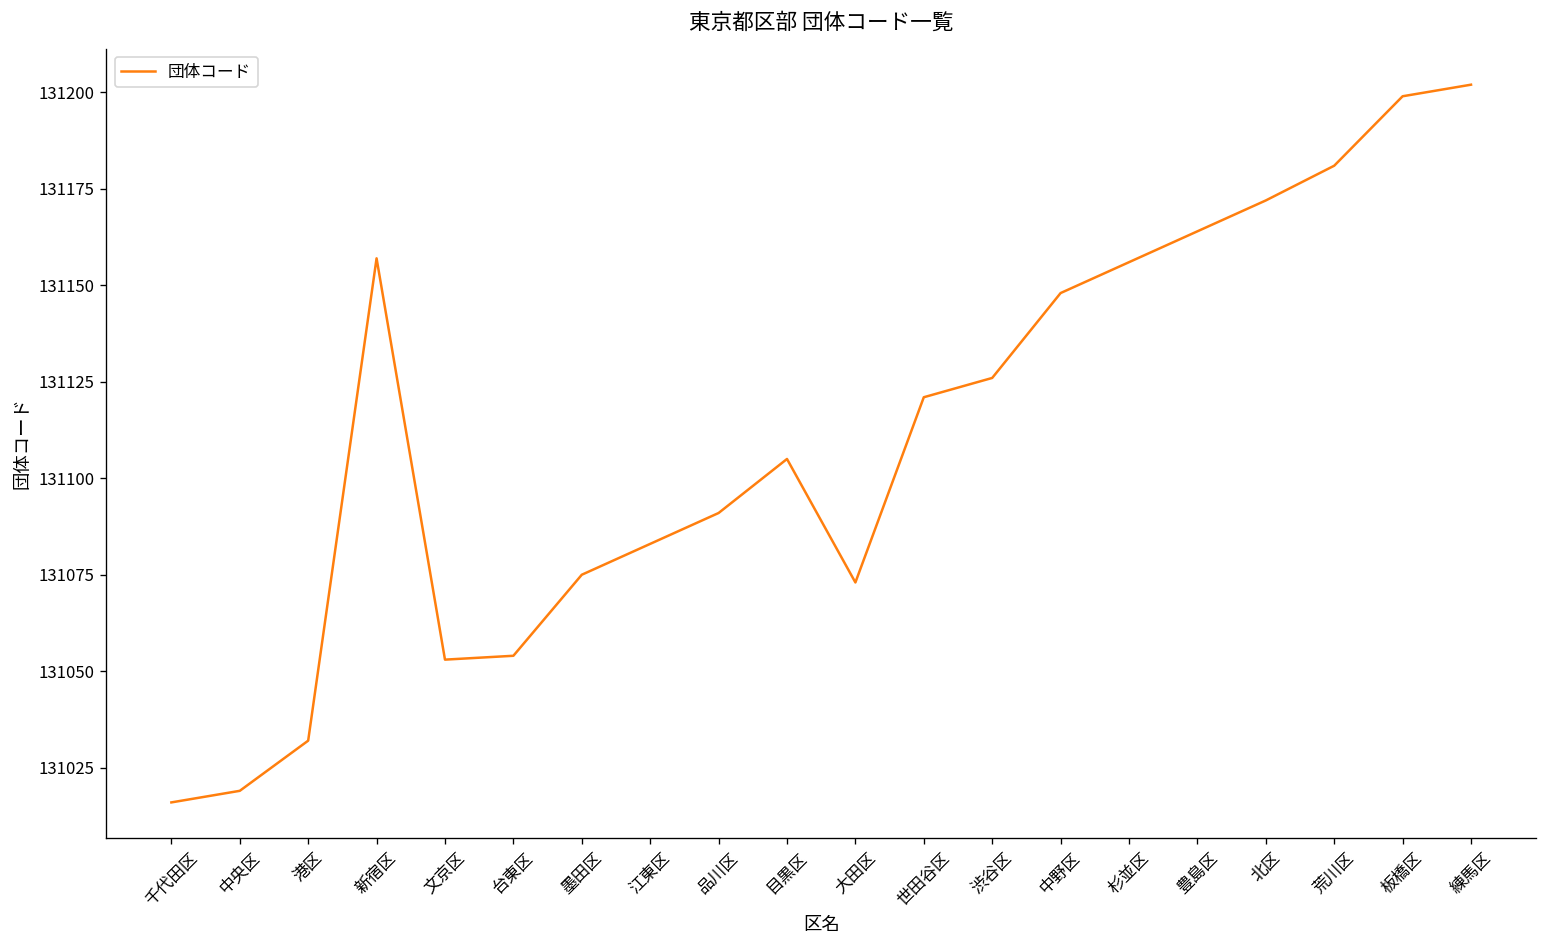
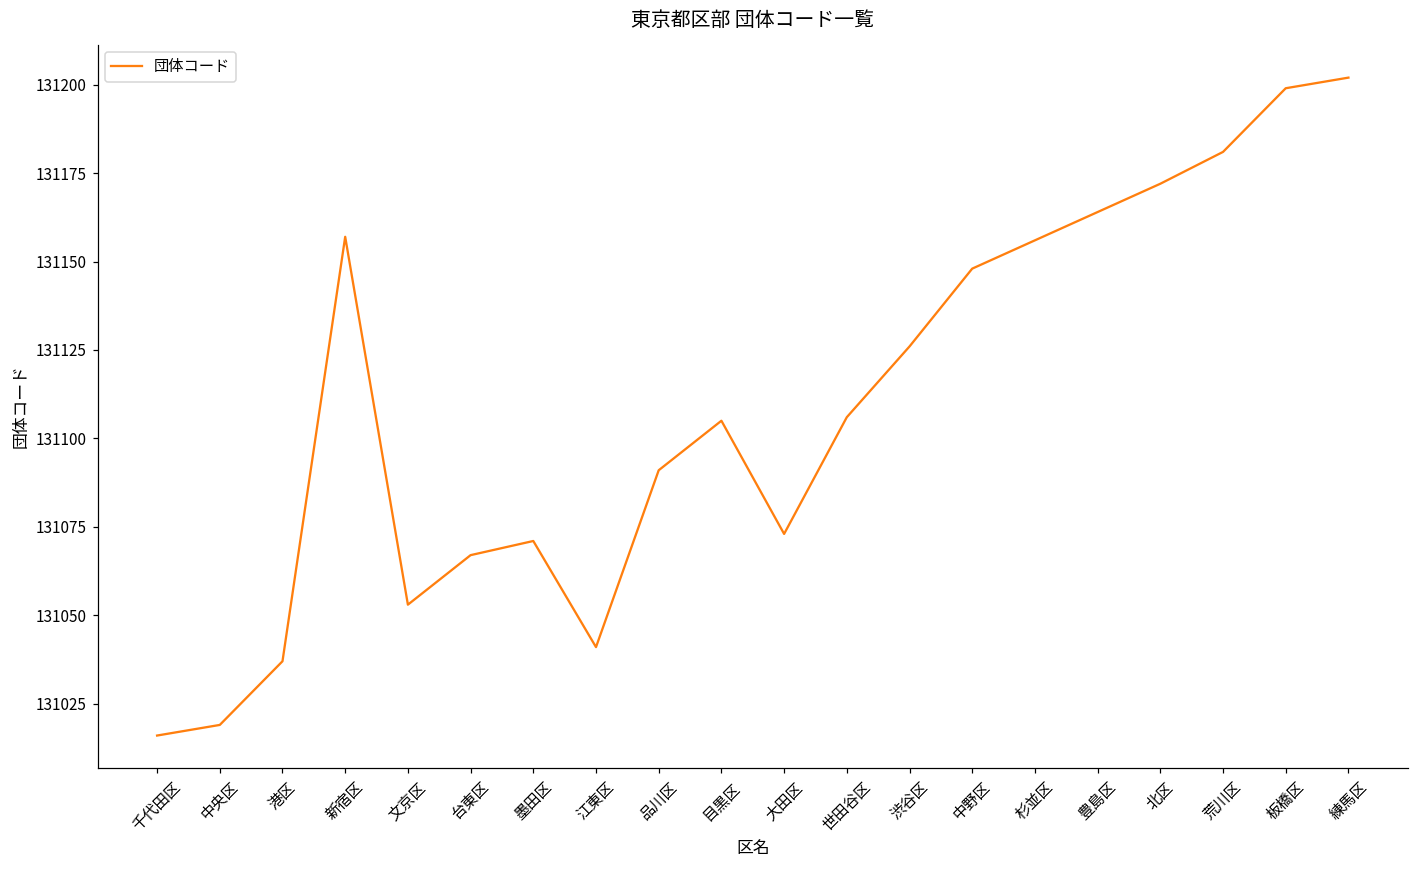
  {
    "千代田区": 131016,
    "中央区": 131019,
-   "港区": 131032,
+   "港区": 131037,
    "新宿区": 131157,
    "文京区": 131053,
-   "台東区": 131054,
-   "墨田区": 131075,
-   "江東区": 131083,
+   "台東区": 131067,
+   "墨田区": 131071,
+   "江東区": 131041,
    "品川区": 131091,
    "目黒区": 131105,
    "大田区": 131073,
-   "世田谷区": 131121,
+   "世田谷区": 131106,
    "渋谷区": 131126,
    "中野区": 131148,
    "杉並区": 131156,
    "豊島区": 131164,
    "北区": 131172,
    "荒川区": 131181,
    "板橋区": 131199,
    "練馬区": 131202
  }
